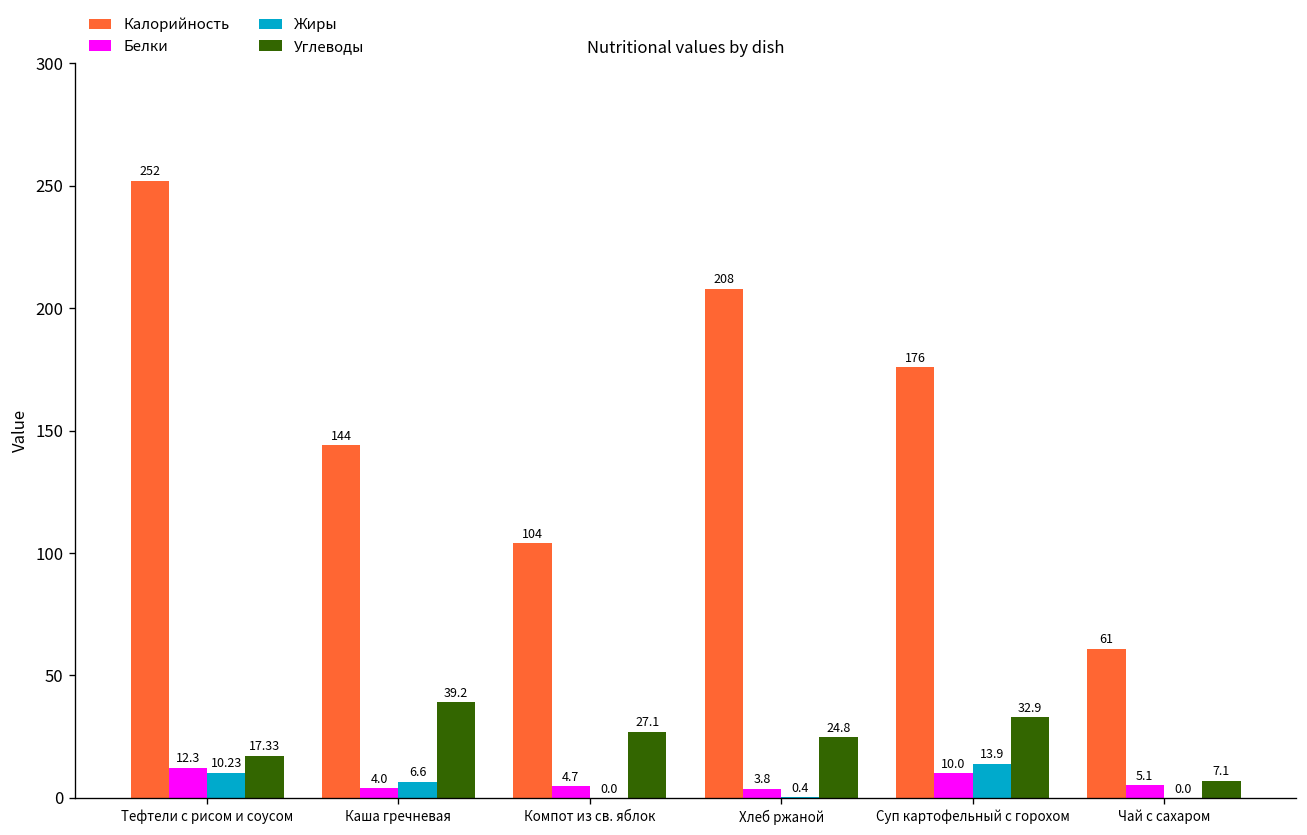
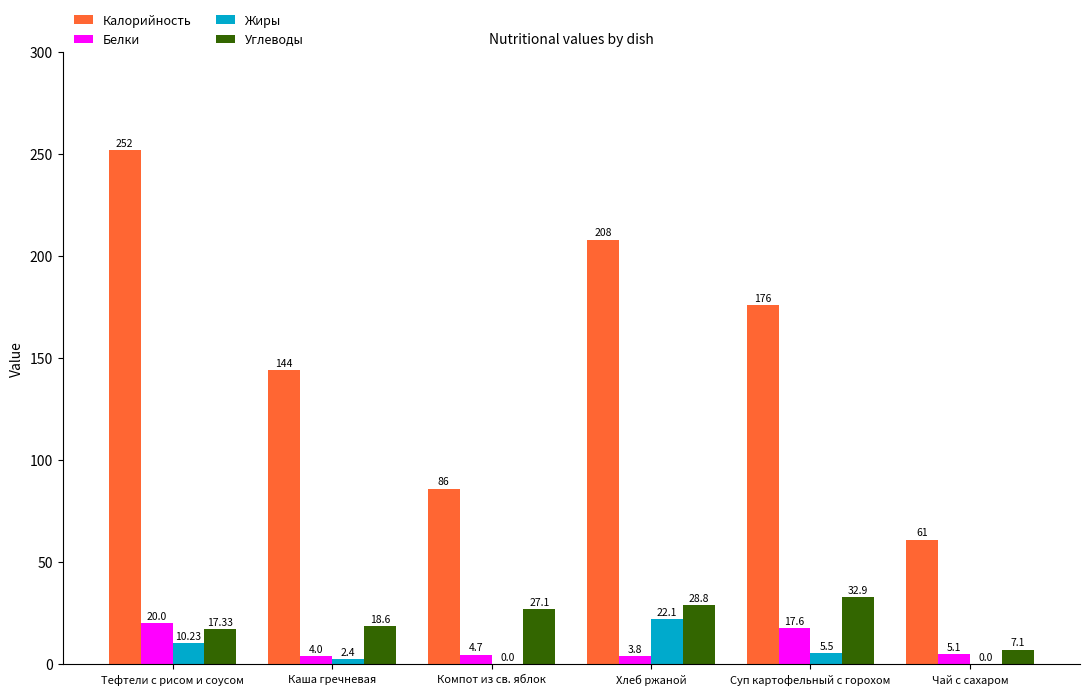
  {
    "Калорийность": {
      "Тефтели с рисом и соусом": 252,
      "Каша гречневая": 144,
-     "Компот из св. яблок": 104,
+     "Компот из св. яблок": 86,
      "Хлеб ржаной": 208,
      "Суп картофельный с горохом": 176,
      "Чай с сахаром": 61
    },
    "Белки": {
-     "Тефтели с рисом и соусом": 12.3,
+     "Тефтели с рисом и соусом": 20.0,
      "Каша гречневая": 4.0,
      "Компот из св. яблок": 4.7,
      "Хлеб ржаной": 3.8,
-     "Суп картофельный с горохом": 10.0,
+     "Суп картофельный с горохом": 17.6,
      "Чай с сахаром": 5.1
    },
    "Жиры": {
      "Тефтели с рисом и соусом": 10.23,
-     "Каша гречневая": 6.6,
+     "Каша гречневая": 2.4,
      "Компот из св. яблок": 0.0,
-     "Хлеб ржаной": 0.4,
-     "Суп картофельный с горохом": 13.9,
+     "Хлеб ржаной": 22.1,
+     "Суп картофельный с горохом": 5.5,
      "Чай с сахаром": 0.0
    },
    "Углеводы": {
      "Тефтели с рисом и соусом": 17.33,
-     "Каша гречневая": 39.2,
+     "Каша гречневая": 18.6,
      "Компот из св. яблок": 27.1,
-     "Хлеб ржаной": 24.8,
+     "Хлеб ржаной": 28.8,
      "Суп картофельный с горохом": 32.9,
      "Чай с сахаром": 7.1
    }
  }
